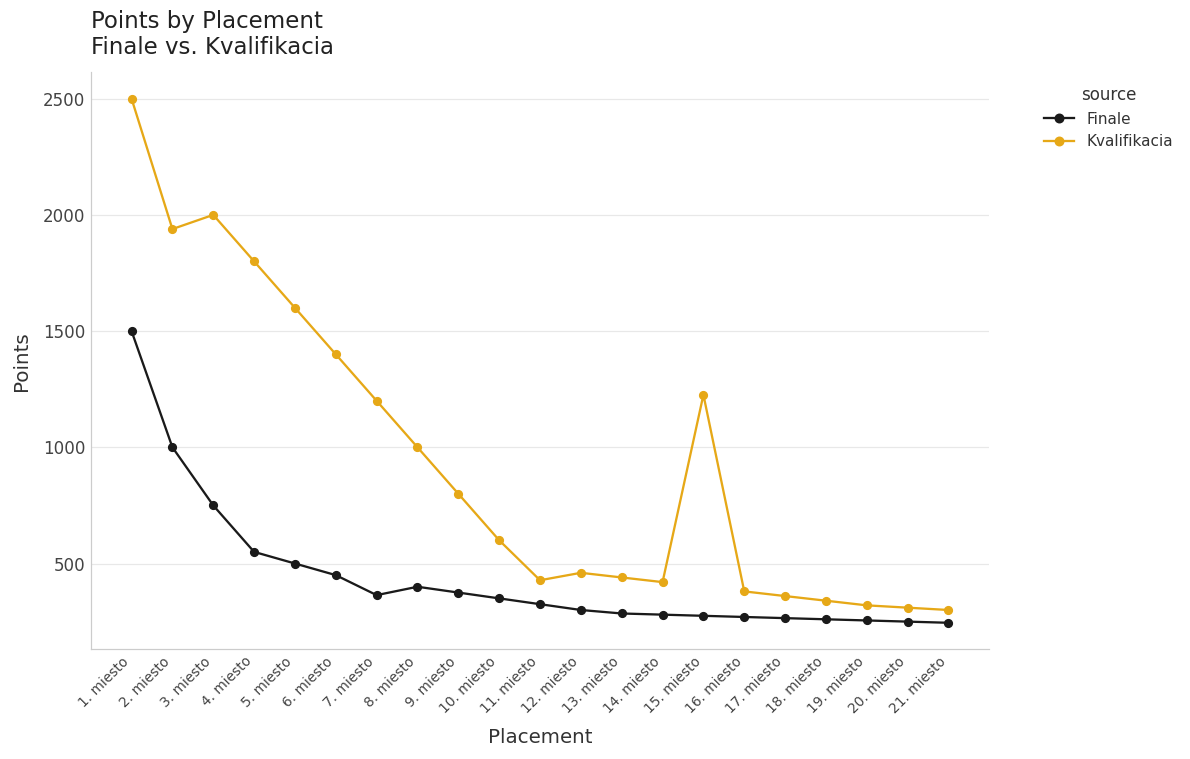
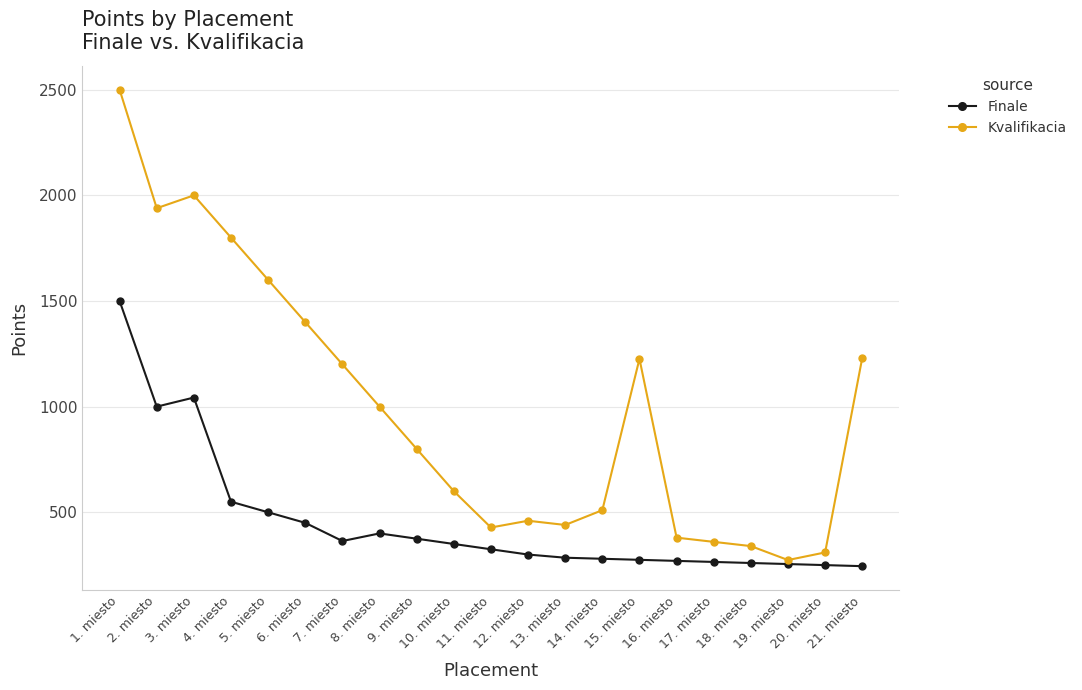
  {
    "Finale": {
      "1. miesto": 1500,
      "2. miesto": 1000,
-     "3. miesto": 750,
+     "3. miesto": 1040,
      "4. miesto": 550,
      "5. miesto": 500,
      "6. miesto": 450,
      "7. miesto": 360,
      "8. miesto": 400,
      "9. miesto": 380,
      "10. miesto": 350,
      "11. miesto": 330,
      "12. miesto": 300,
      "13. miesto": 290,
      "14. miesto": 280,
      "15. miesto": 280,
      "16. miesto": 270,
      "17. miesto": 270,
      "18. miesto": 260,
      "19. miesto": 260,
      "20. miesto": 250,
      "21. miesto": 250
    },
    "Kvalifikacia": {
      "1. miesto": 2500,
      "2. miesto": 1940,
      "3. miesto": 2000,
      "4. miesto": 1800,
      "5. miesto": 1600,
      "6. miesto": 1400,
      "7. miesto": 1200,
      "8. miesto": 1000,
      "9. miesto": 800,
      "10. miesto": 600,
      "11. miesto": 430,
      "12. miesto": 460,
      "13. miesto": 440,
-     "14. miesto": 420,
+     "14. miesto": 510,
      "15. miesto": 1230,
      "16. miesto": 380,
      "17. miesto": 360,
      "18. miesto": 340,
-     "19. miesto": 320,
+     "19. miesto": 270,
      "20. miesto": 310,
-     "21. miesto": 300
+     "21. miesto": 1230
    }
  }
